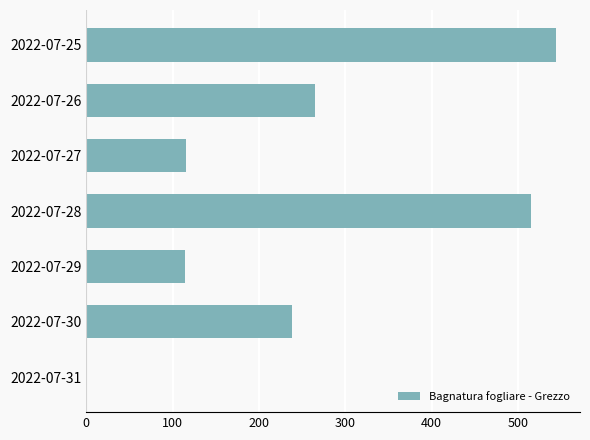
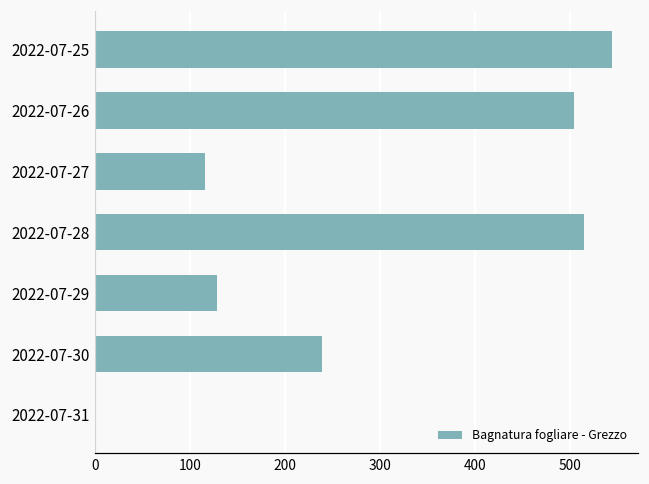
  {
    "2022-07-25": 540,
-   "2022-07-26": 270,
+   "2022-07-26": 500,
    "2022-07-27": 120,
    "2022-07-28": 510,
-   "2022-07-29": 110,
+   "2022-07-29": 130,
    "2022-07-30": 240,
    "2022-07-31": 0
  }
